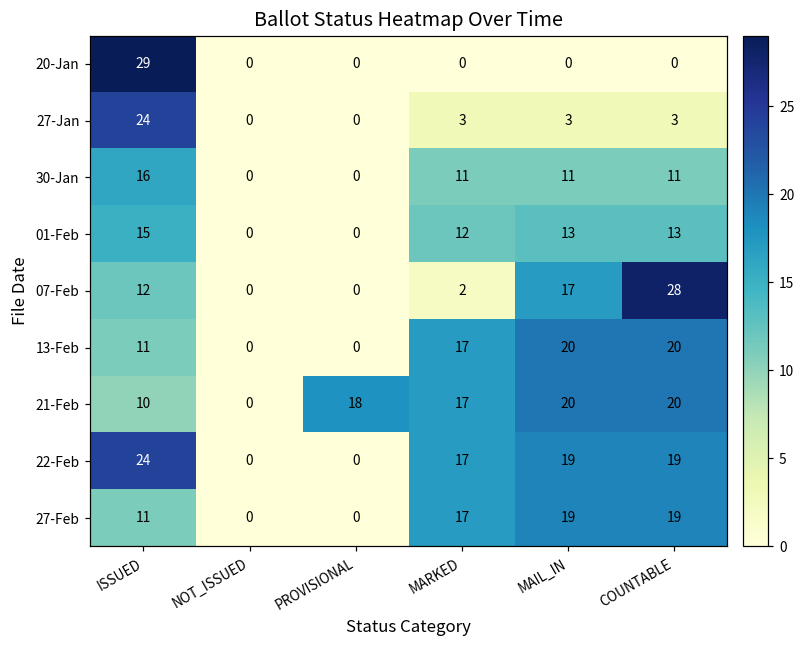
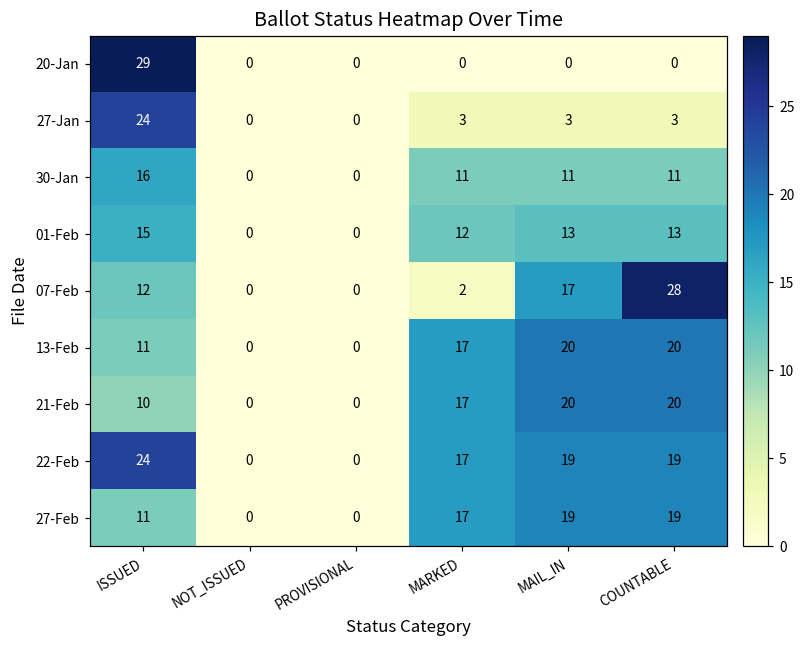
  {
    "20-Jan": {
      "ISSUED": 29,
      "NOT_ISSUED": 0,
      "PROVISIONAL": 0,
      "MARKED": 0,
      "MAIL_IN": 0,
      "COUNTABLE": 0
    },
    "27-Jan": {
      "ISSUED": 24,
      "NOT_ISSUED": 0,
      "PROVISIONAL": 0,
      "MARKED": 3,
      "MAIL_IN": 3,
      "COUNTABLE": 3
    },
    "30-Jan": {
      "ISSUED": 16,
      "NOT_ISSUED": 0,
      "PROVISIONAL": 0,
      "MARKED": 11,
      "MAIL_IN": 11,
      "COUNTABLE": 11
    },
    "01-Feb": {
      "ISSUED": 15,
      "NOT_ISSUED": 0,
      "PROVISIONAL": 0,
      "MARKED": 12,
      "MAIL_IN": 13,
      "COUNTABLE": 13
    },
    "07-Feb": {
      "ISSUED": 12,
      "NOT_ISSUED": 0,
      "PROVISIONAL": 0,
      "MARKED": 2,
      "MAIL_IN": 17,
      "COUNTABLE": 28
    },
    "13-Feb": {
      "ISSUED": 11,
      "NOT_ISSUED": 0,
      "PROVISIONAL": 0,
      "MARKED": 17,
      "MAIL_IN": 20,
      "COUNTABLE": 20
    },
    "21-Feb": {
      "ISSUED": 10,
      "NOT_ISSUED": 0,
-     "PROVISIONAL": 18,
+     "PROVISIONAL": 0,
      "MARKED": 17,
      "MAIL_IN": 20,
      "COUNTABLE": 20
    },
    "22-Feb": {
      "ISSUED": 24,
      "NOT_ISSUED": 0,
      "PROVISIONAL": 0,
      "MARKED": 17,
      "MAIL_IN": 19,
      "COUNTABLE": 19
    },
    "27-Feb": {
      "ISSUED": 11,
      "NOT_ISSUED": 0,
      "PROVISIONAL": 0,
      "MARKED": 17,
      "MAIL_IN": 19,
      "COUNTABLE": 19
    }
  }
